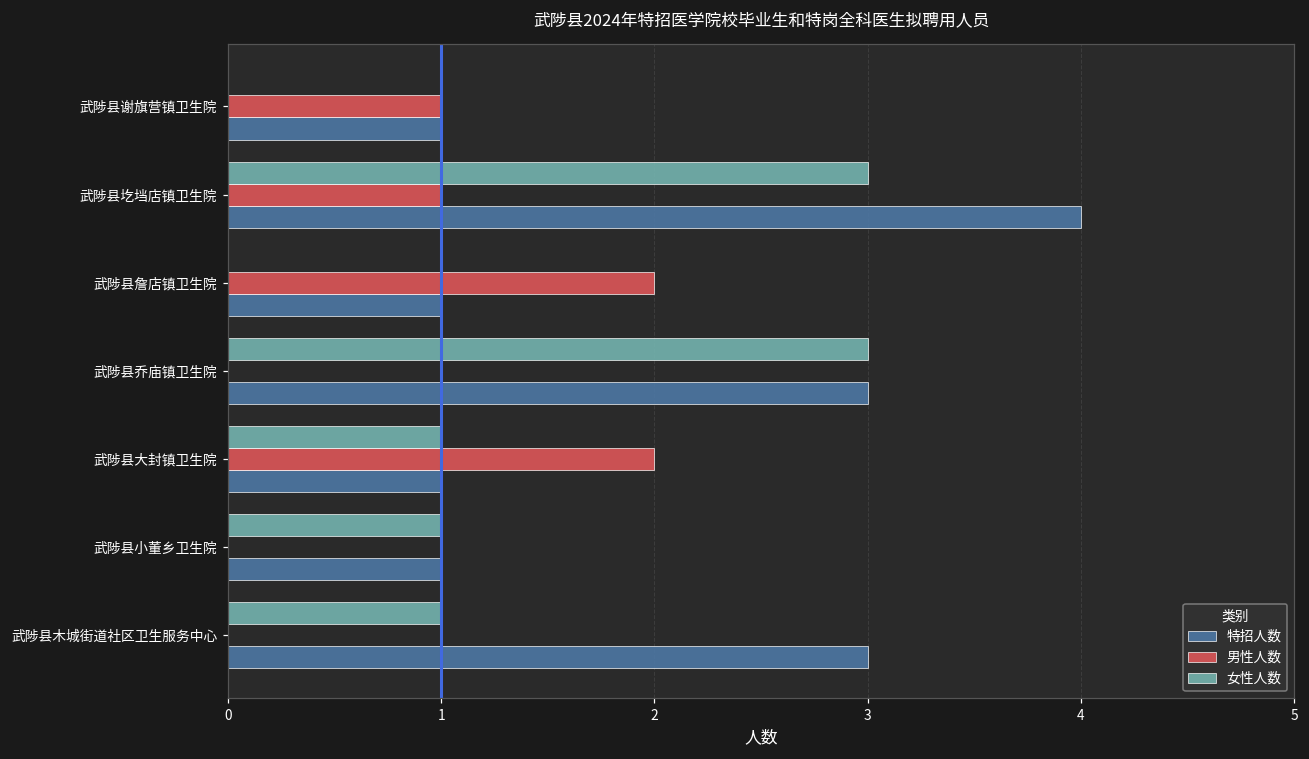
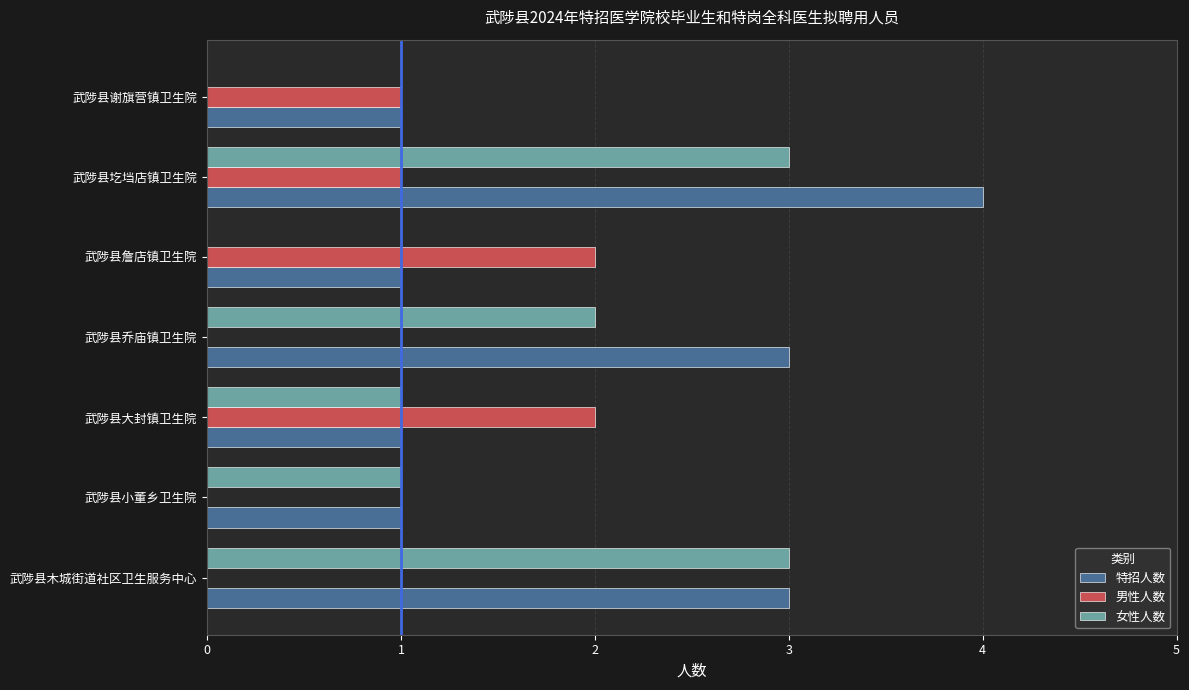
  {
    "特招人数": {
      "武陟县谢旗营镇卫生院": 1,
      "武陟县圪垱店镇卫生院": 4,
      "武陟县詹店镇卫生院": 1,
      "武陟县乔庙镇卫生院": 3,
      "武陟县大封镇卫生院": 1,
      "武陟县小董乡卫生院": 1,
      "武陟县木城街道社区卫生服务中心": 3
    },
    "男性人数": {
      "武陟县谢旗营镇卫生院": 1,
      "武陟县圪垱店镇卫生院": 1,
      "武陟县詹店镇卫生院": 2,
      "武陟县乔庙镇卫生院": 0,
      "武陟县大封镇卫生院": 2,
      "武陟县小董乡卫生院": 0,
      "武陟县木城街道社区卫生服务中心": 0
    },
    "女性人数": {
      "武陟县谢旗营镇卫生院": 0,
      "武陟县圪垱店镇卫生院": 3,
      "武陟县詹店镇卫生院": 0,
-     "武陟县乔庙镇卫生院": 3,
+     "武陟县乔庙镇卫生院": 2,
      "武陟县大封镇卫生院": 1,
      "武陟县小董乡卫生院": 1,
-     "武陟县木城街道社区卫生服务中心": 1
+     "武陟县木城街道社区卫生服务中心": 3
    }
  }
